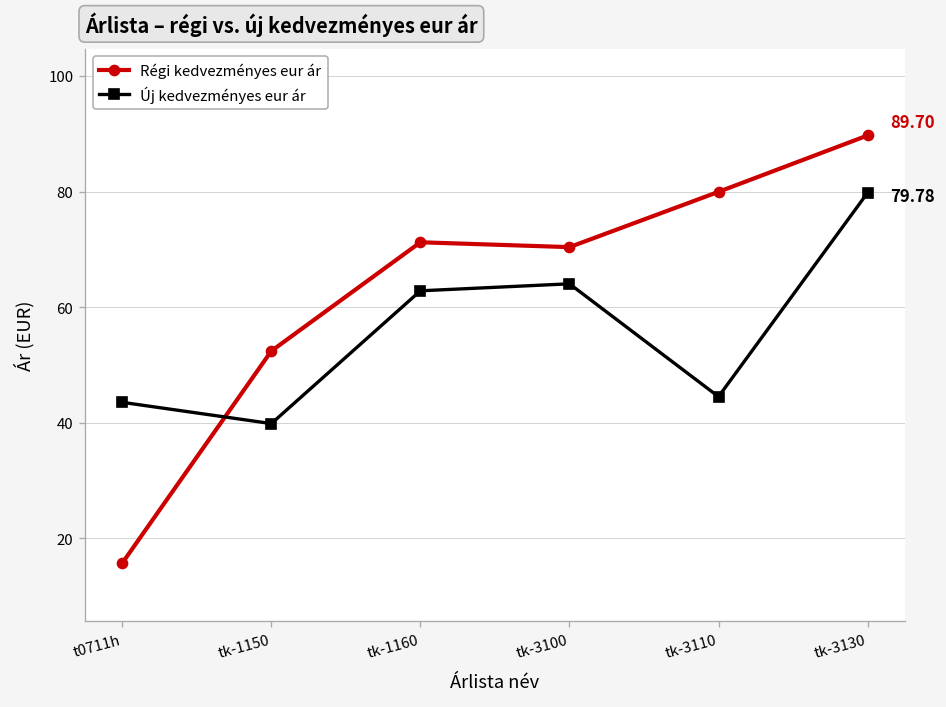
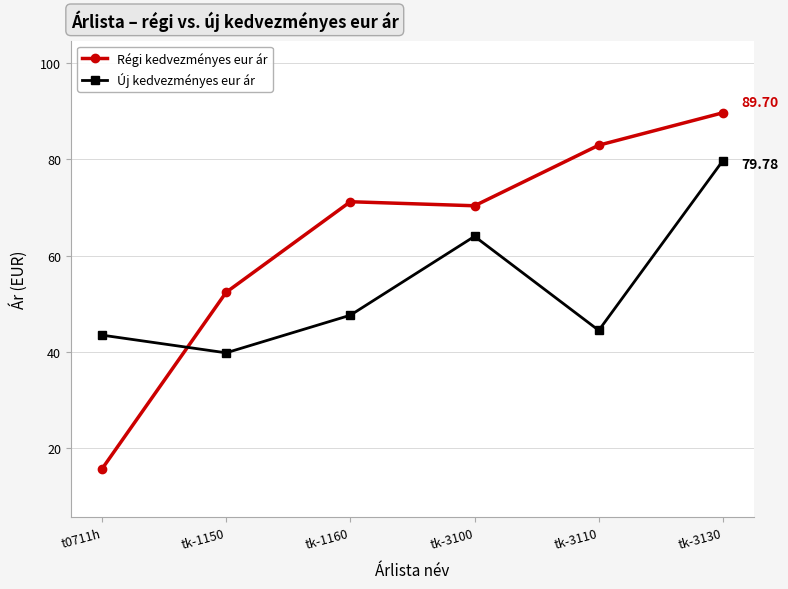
  {
    "Régi kedvezményes eur ár": {
      "t0711h": 16,
      "tk-1150": 52,
      "tk-1160": 71,
      "tk-3100": 70,
-     "tk-3110": 80
+     "tk-3110": 83
    },
    "Új kedvezményes eur ár": {
      "t0711h": 44,
      "tk-1150": 40,
-     "tk-1160": 63,
+     "tk-1160": 48,
      "tk-3100": 64,
      "tk-3110": 45
    }
  }
